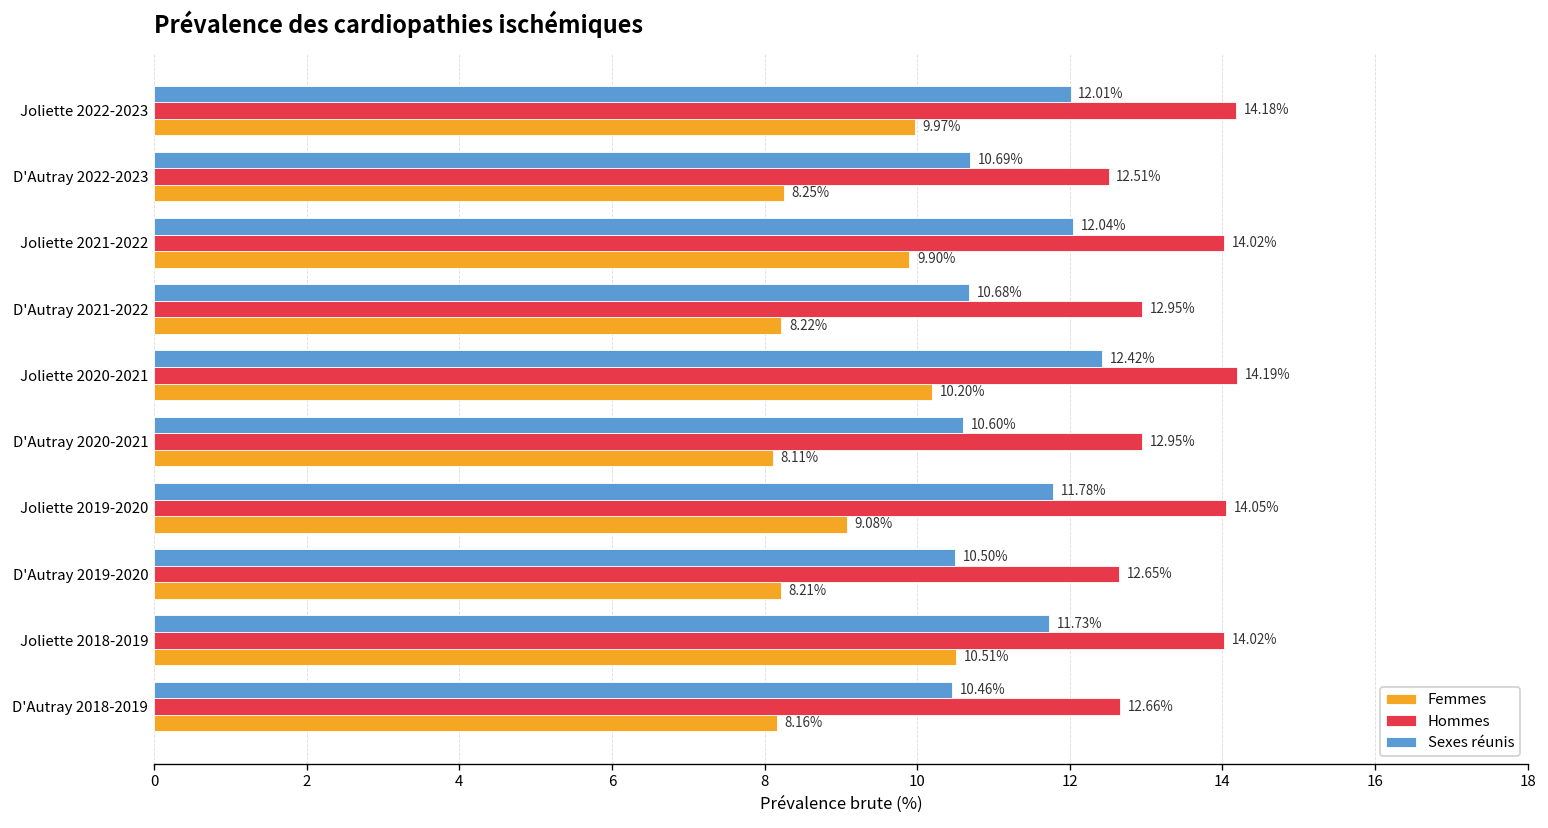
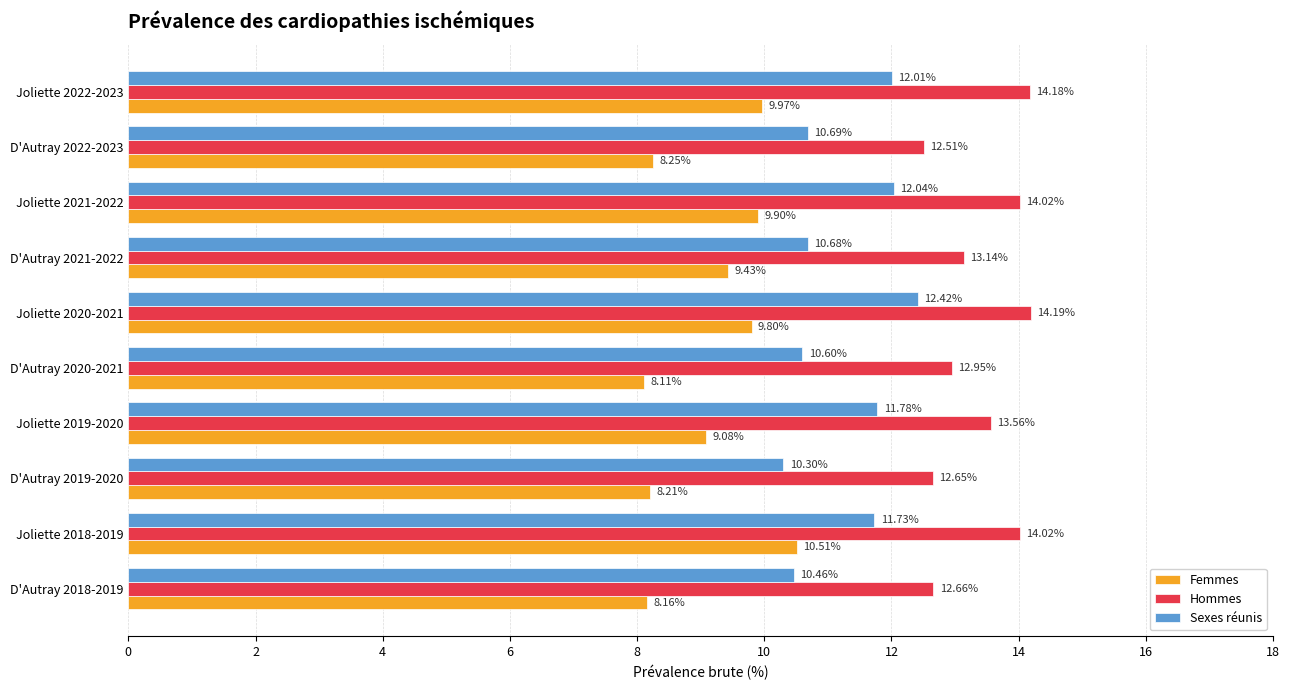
  {
    "Femmes": {
      "Joliette 2022-2023": "9.97%",
      "D'Autray 2022-2023": "8.25%",
      "Joliette 2021-2022": "9.90%",
-     "D'Autray 2021-2022": "8.22%",
-     "Joliette 2020-2021": "10.20%",
+     "D'Autray 2021-2022": "9.43%",
+     "Joliette 2020-2021": "9.80%",
      "D'Autray 2020-2021": "8.11%",
      "Joliette 2019-2020": "9.08%",
      "D'Autray 2019-2020": "8.21%",
      "Joliette 2018-2019": "10.51%",
      "D'Autray 2018-2019": "8.16%"
    },
    "Hommes": {
      "Joliette 2022-2023": "14.18%",
      "D'Autray 2022-2023": "12.51%",
      "Joliette 2021-2022": "14.02%",
-     "D'Autray 2021-2022": "12.95%",
+     "D'Autray 2021-2022": "13.14%",
      "Joliette 2020-2021": "14.19%",
      "D'Autray 2020-2021": "12.95%",
-     "Joliette 2019-2020": "14.05%",
+     "Joliette 2019-2020": "13.56%",
      "D'Autray 2019-2020": "12.65%",
      "Joliette 2018-2019": "14.02%",
      "D'Autray 2018-2019": "12.66%"
    },
    "Sexes réunis": {
      "Joliette 2022-2023": "12.01%",
      "D'Autray 2022-2023": "10.69%",
      "Joliette 2021-2022": "12.04%",
      "D'Autray 2021-2022": "10.68%",
      "Joliette 2020-2021": "12.42%",
      "D'Autray 2020-2021": "10.60%",
      "Joliette 2019-2020": "11.78%",
-     "D'Autray 2019-2020": "10.50%",
+     "D'Autray 2019-2020": "10.30%",
      "Joliette 2018-2019": "11.73%",
      "D'Autray 2018-2019": "10.46%"
    }
  }
